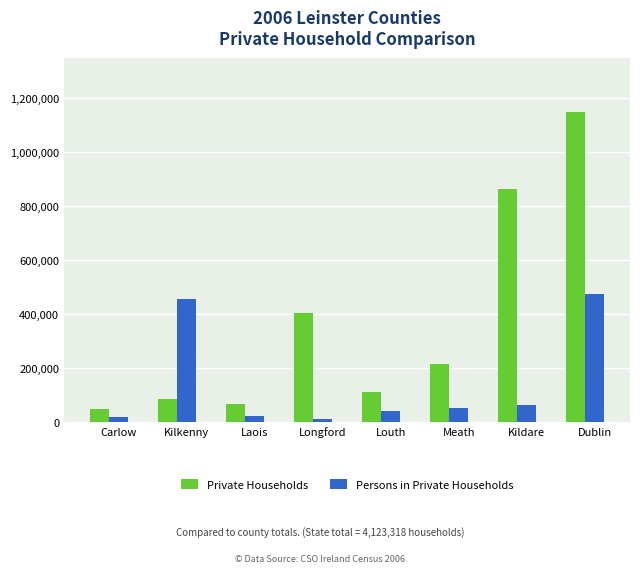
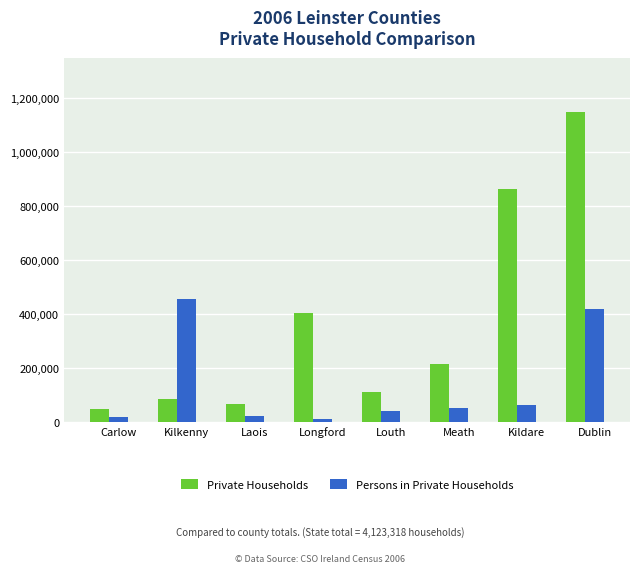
  {
    "Private Households": {
      "Carlow": "50,000",
      "Kilkenny": "90,000",
      "Laois": "70,000",
      "Longford": "410,000",
      "Louth": "110,000",
      "Meath": "220,000",
      "Kildare": "860,000",
      "Dublin": "1,150,000"
    },
    "Persons in Private Households": {
      "Carlow": "20,000",
      "Kilkenny": "460,000",
      "Laois": "20,000",
      "Longford": "10,000",
      "Louth": "40,000",
      "Meath": "50,000",
      "Kildare": "60,000",
-     "Dublin": "470,000"
+     "Dublin": "420,000"
    }
  }
